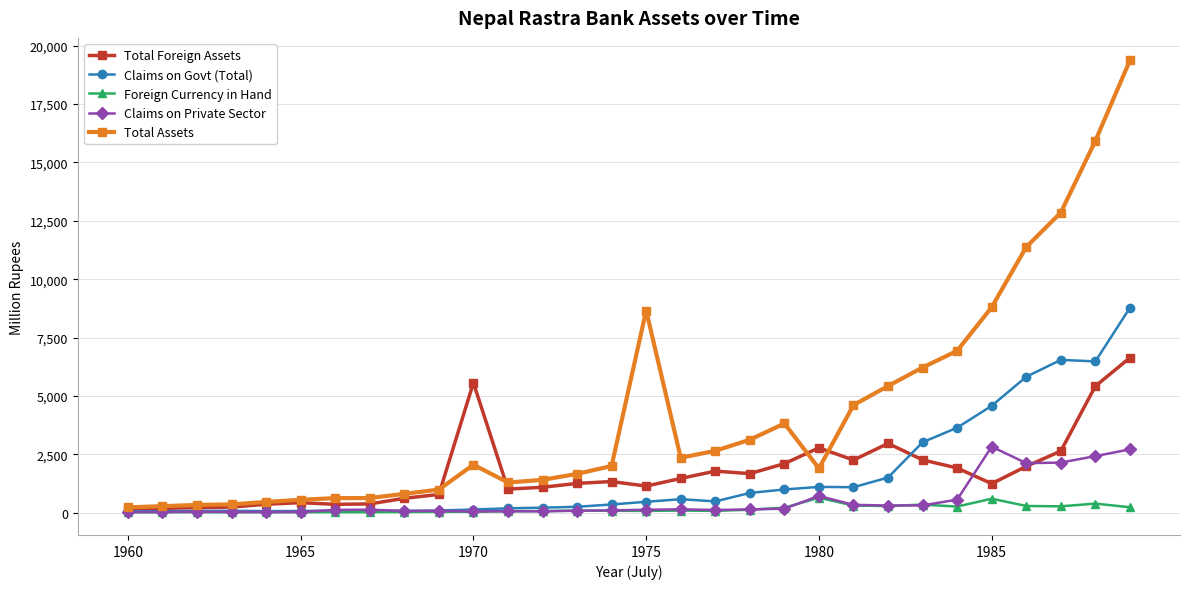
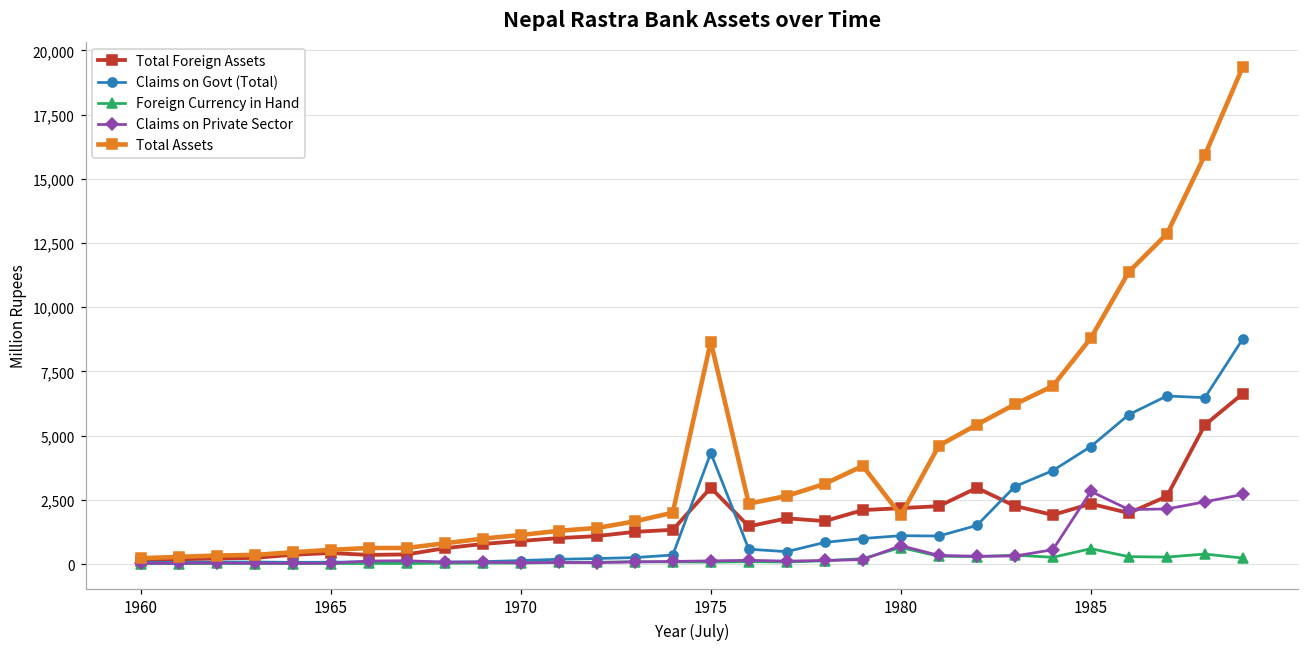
  {
    "Total Foreign Assets": {
      "1965": "400",
-     "1970": "5,600",
-     "1975": "1,100",
-     "1980": "2,800",
-     "1985": "1,200"
+     "1970": "900",
+     "1975": "3,000",
+     "1980": "2,200",
+     "1985": "2,300"
    },
    "Claims on Govt (Total)": {
-     "1975": "500",
+     "1975": "4,300",
      "1980": "1,100",
      "1985": "4,600"
    },
    "Foreign Currency in Hand": {
      "1985": "600"
    },
    "Claims on Private Sector": {
      "1985": "2,800"
    },
    "Total Assets": {
      "1965": "600",
-     "1970": "2,100",
+     "1970": "1,100",
      "1975": "8,700",
      "1980": "1,900",
      "1985": "8,800"
    }
  }
